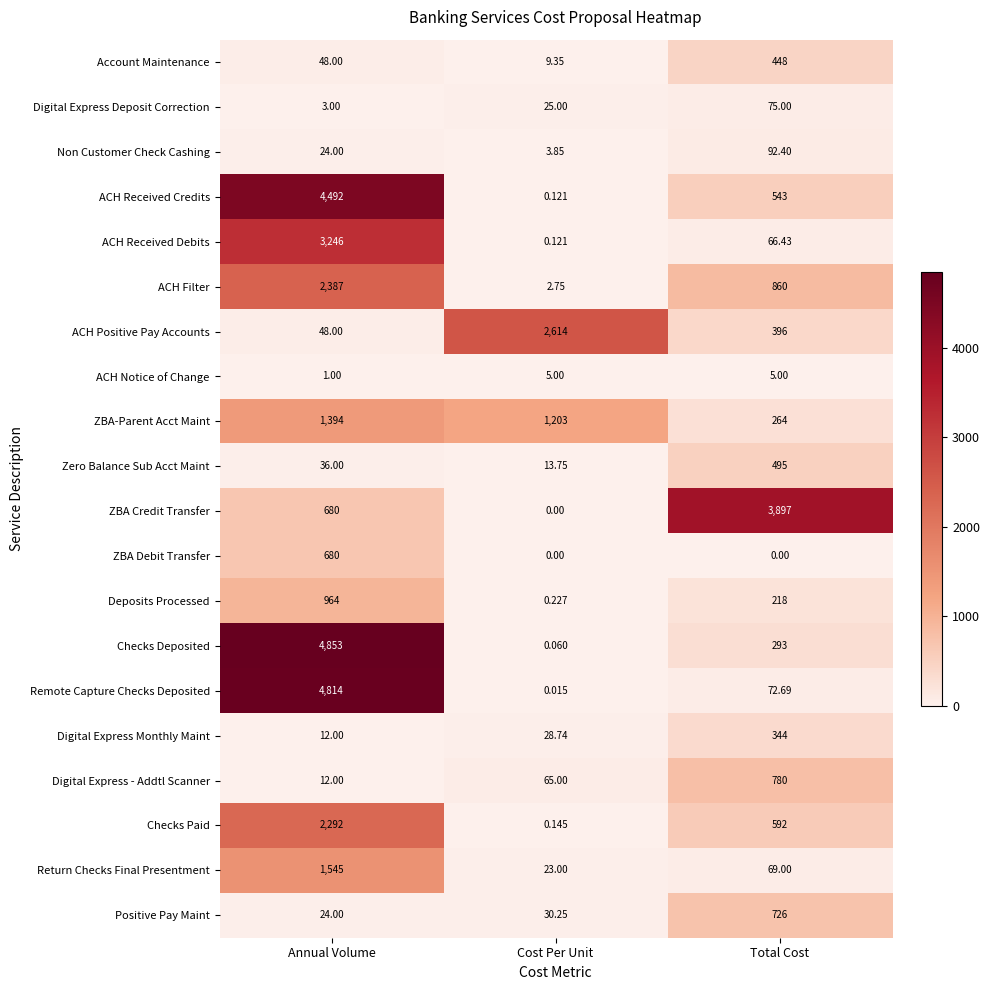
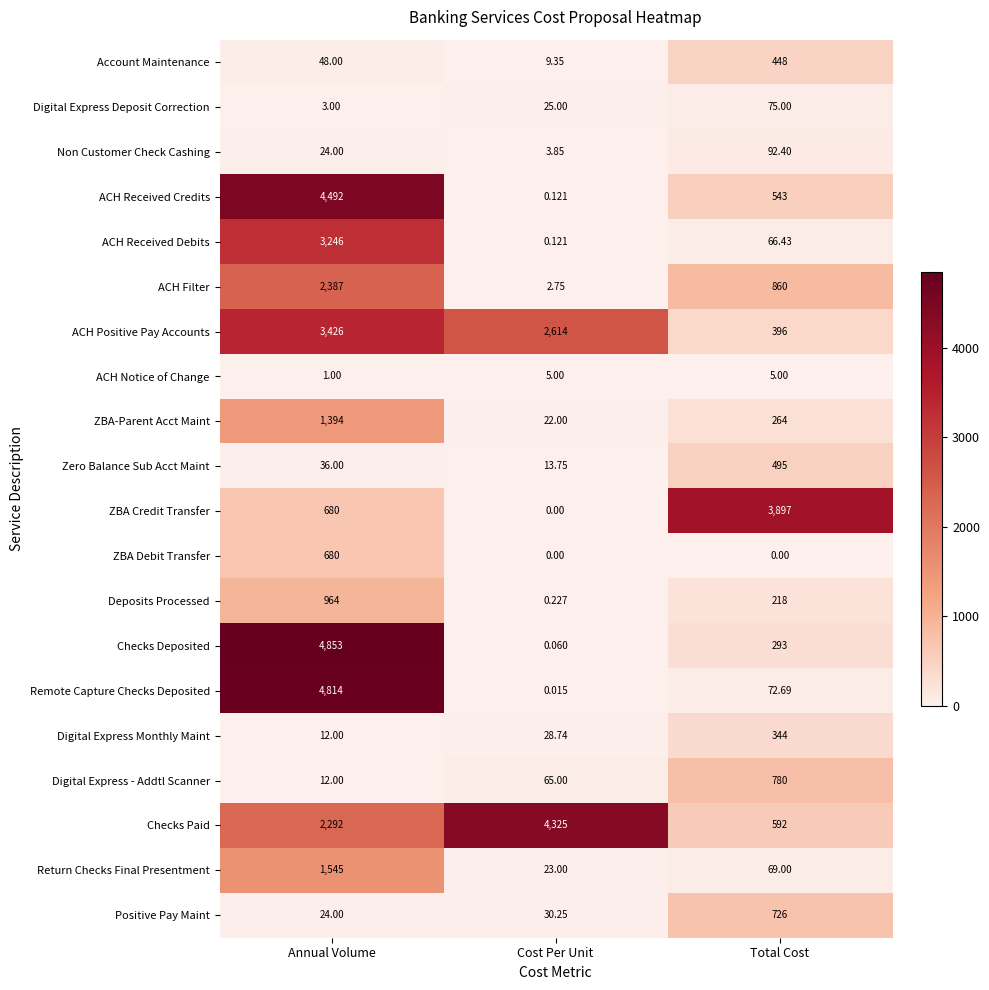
  {
    "Account Maintenance": {
      "Annual Volume": "48.00",
      "Cost Per Unit": "9.35",
      "Total Cost": "448"
    },
    "Digital Express Deposit Correction": {
      "Annual Volume": "3.00",
      "Cost Per Unit": "25.00",
      "Total Cost": "75.00"
    },
    "Non Customer Check Cashing": {
      "Annual Volume": "24.00",
      "Cost Per Unit": "3.85",
      "Total Cost": "92.40"
    },
    "ACH Received Credits": {
      "Annual Volume": "4,492",
      "Cost Per Unit": "0.121",
      "Total Cost": "543"
    },
    "ACH Received Debits": {
      "Annual Volume": "3,246",
      "Cost Per Unit": "0.121",
      "Total Cost": "66.43"
    },
    "ACH Filter": {
      "Annual Volume": "2,387",
      "Cost Per Unit": "2.75",
      "Total Cost": "860"
    },
    "ACH Positive Pay Accounts": {
-     "Annual Volume": "48.00",
+     "Annual Volume": "3,426",
      "Cost Per Unit": "2,614",
      "Total Cost": "396"
    },
    "ACH Notice of Change": {
      "Annual Volume": "1.00",
      "Cost Per Unit": "5.00",
      "Total Cost": "5.00"
    },
    "ZBA-Parent Acct Maint": {
      "Annual Volume": "1,394",
-     "Cost Per Unit": "1,203",
+     "Cost Per Unit": "22.00",
      "Total Cost": "264"
    },
    "Zero Balance Sub Acct Maint": {
      "Annual Volume": "36.00",
      "Cost Per Unit": "13.75",
      "Total Cost": "495"
    },
    "ZBA Credit Transfer": {
      "Annual Volume": "680",
      "Cost Per Unit": "0.00",
      "Total Cost": "3,897"
    },
    "ZBA Debit Transfer": {
      "Annual Volume": "680",
      "Cost Per Unit": "0.00",
      "Total Cost": "0.00"
    },
    "Deposits Processed": {
      "Annual Volume": "964",
      "Cost Per Unit": "0.227",
      "Total Cost": "218"
    },
    "Checks Deposited": {
      "Annual Volume": "4,853",
      "Cost Per Unit": "0.060",
      "Total Cost": "293"
    },
    "Remote Capture Checks Deposited": {
      "Annual Volume": "4,814",
      "Cost Per Unit": "0.015",
      "Total Cost": "72.69"
    },
    "Digital Express Monthly Maint": {
      "Annual Volume": "12.00",
      "Cost Per Unit": "28.74",
      "Total Cost": "344"
    },
    "Digital Express - Addtl Scanner": {
      "Annual Volume": "12.00",
      "Cost Per Unit": "65.00",
      "Total Cost": "780"
    },
    "Checks Paid": {
      "Annual Volume": "2,292",
-     "Cost Per Unit": "0.145",
+     "Cost Per Unit": "4,325",
      "Total Cost": "592"
    },
    "Return Checks Final Presentment": {
      "Annual Volume": "1,545",
      "Cost Per Unit": "23.00",
      "Total Cost": "69.00"
    },
    "Positive Pay Maint": {
      "Annual Volume": "24.00",
      "Cost Per Unit": "30.25",
      "Total Cost": "726"
    }
  }
